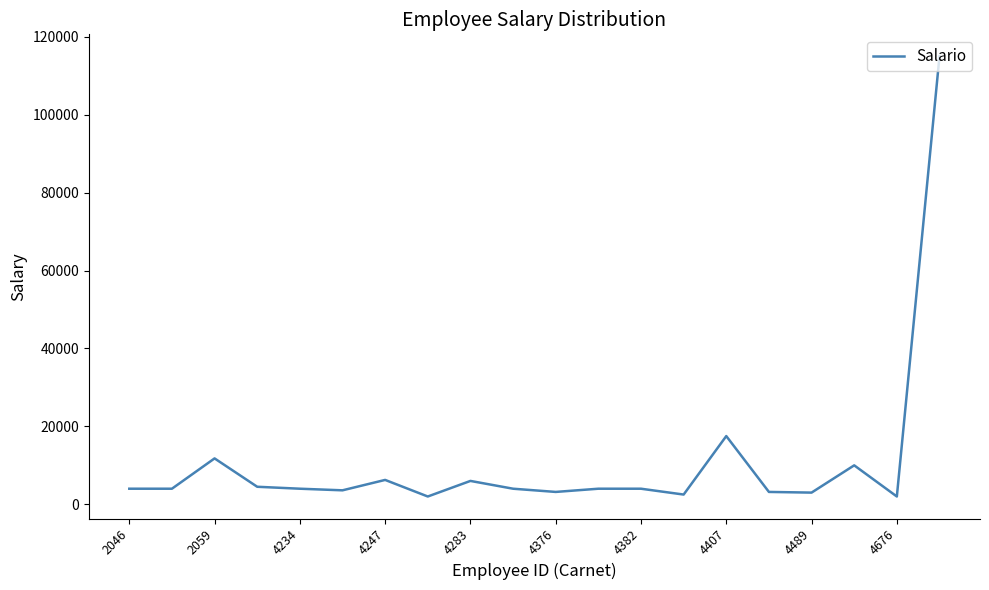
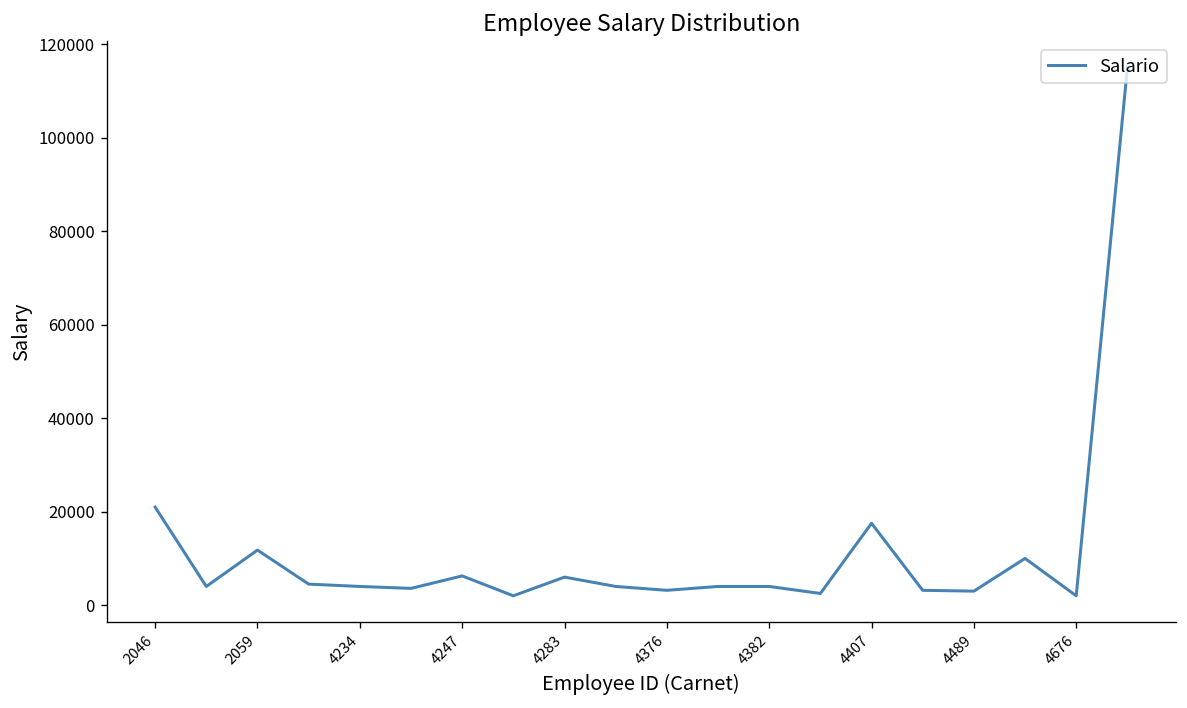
  {
-   "2046": 4000,
+   "2046": 21000,
    "2059": 12000,
    "4234": 4000,
    "4247": 6000,
    "4283": 6000,
    "4376": 3000,
    "4382": 4000,
    "4407": 18000,
    "4489": 3000,
    "4676": 2000
  }
